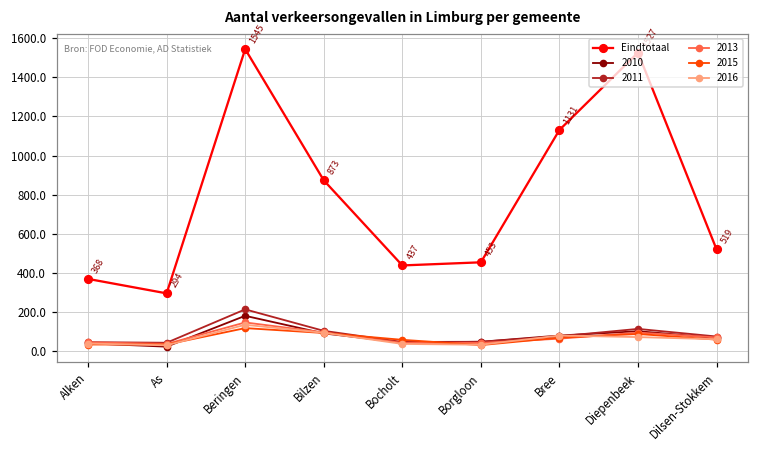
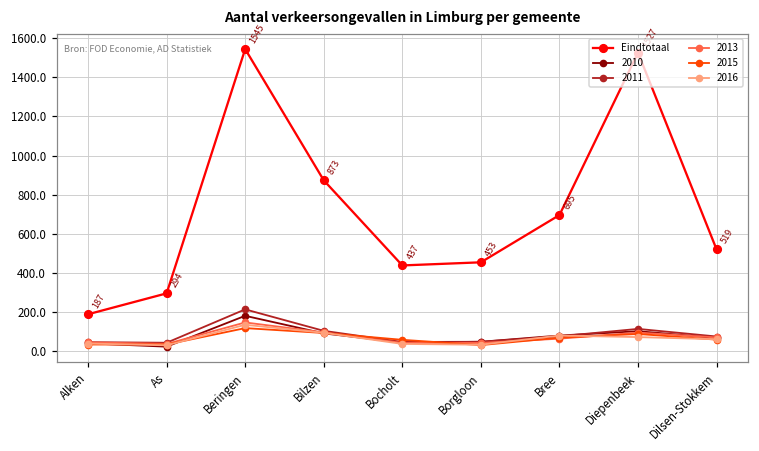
  {
    "Eindtotaal": {
-     "Alken": 368,
+     "Alken": 187,
      "As": 294,
      "Beringen": 1545,
      "Bilzen": 873,
      "Bocholt": 437,
      "Borgloon": 453,
-     "Bree": 1131,
+     "Bree": 695,
      "Dilsen-Stokkem": 519
    },
    "2010": {
      "Beringen": 180
    },
    "2011": {
      "Beringen": 210
    },
    "2015": {
      "Beringen": 120
    },
    "2016": {
      "Diepenbeek": 70
    }
  }
